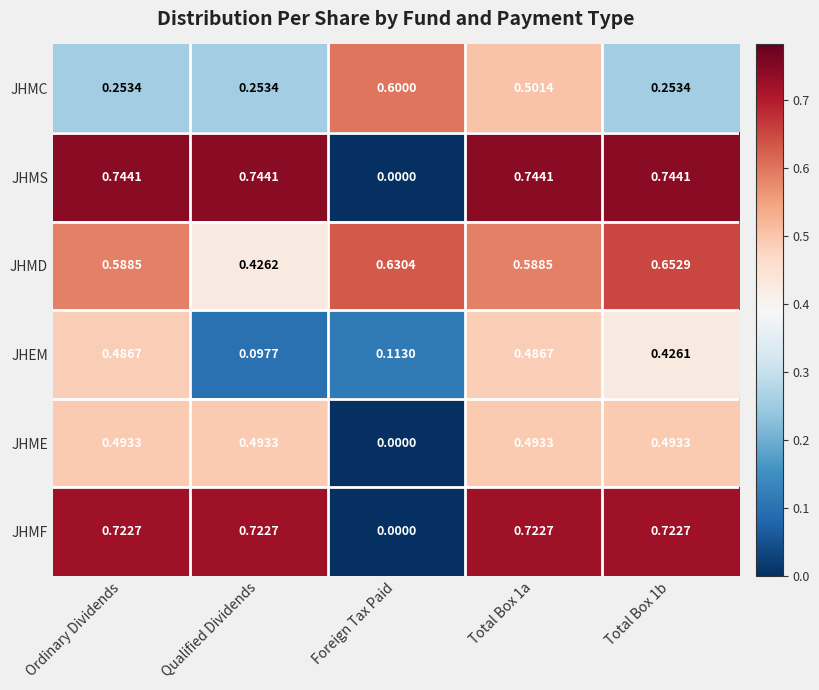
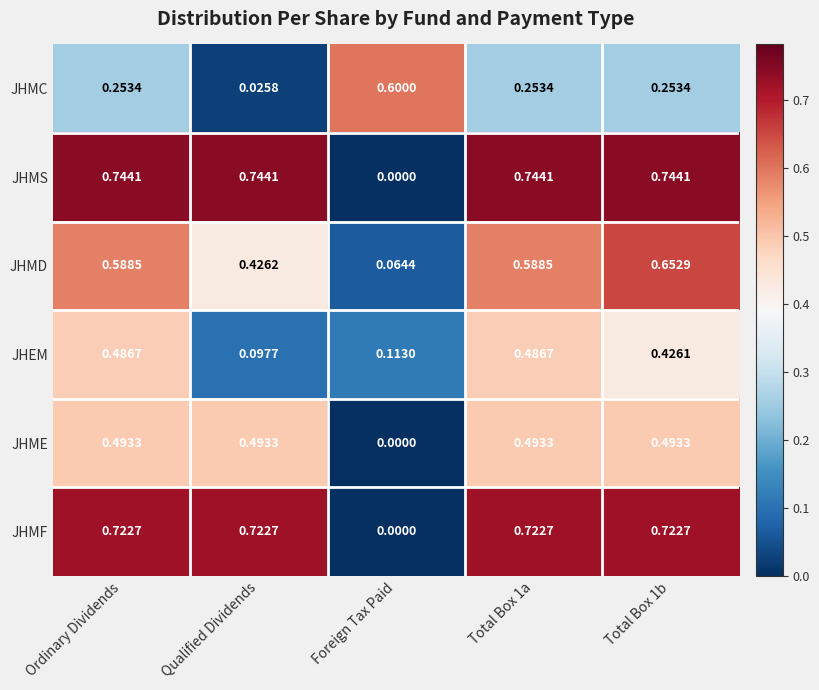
  {
    "JHMC": {
      "Ordinary Dividends": 0.2534,
-     "Qualified Dividends": 0.2534,
+     "Qualified Dividends": 0.0258,
      "Foreign Tax Paid": 0.6000,
-     "Total Box 1a": 0.5014,
+     "Total Box 1a": 0.2534,
      "Total Box 1b": 0.2534
    },
    "JHMS": {
      "Ordinary Dividends": 0.7441,
      "Qualified Dividends": 0.7441,
      "Foreign Tax Paid": 0.0000,
      "Total Box 1a": 0.7441,
      "Total Box 1b": 0.7441
    },
    "JHMD": {
      "Ordinary Dividends": 0.5885,
      "Qualified Dividends": 0.4262,
-     "Foreign Tax Paid": 0.6304,
+     "Foreign Tax Paid": 0.0644,
      "Total Box 1a": 0.5885,
      "Total Box 1b": 0.6529
    },
    "JHEM": {
      "Ordinary Dividends": 0.4867,
      "Qualified Dividends": 0.0977,
      "Foreign Tax Paid": 0.1130,
      "Total Box 1a": 0.4867,
      "Total Box 1b": 0.4261
    },
    "JHME": {
      "Ordinary Dividends": 0.4933,
      "Qualified Dividends": 0.4933,
      "Foreign Tax Paid": 0.0000,
      "Total Box 1a": 0.4933,
      "Total Box 1b": 0.4933
    },
    "JHMF": {
      "Ordinary Dividends": 0.7227,
      "Qualified Dividends": 0.7227,
      "Foreign Tax Paid": 0.0000,
      "Total Box 1a": 0.7227,
      "Total Box 1b": 0.7227
    }
  }
